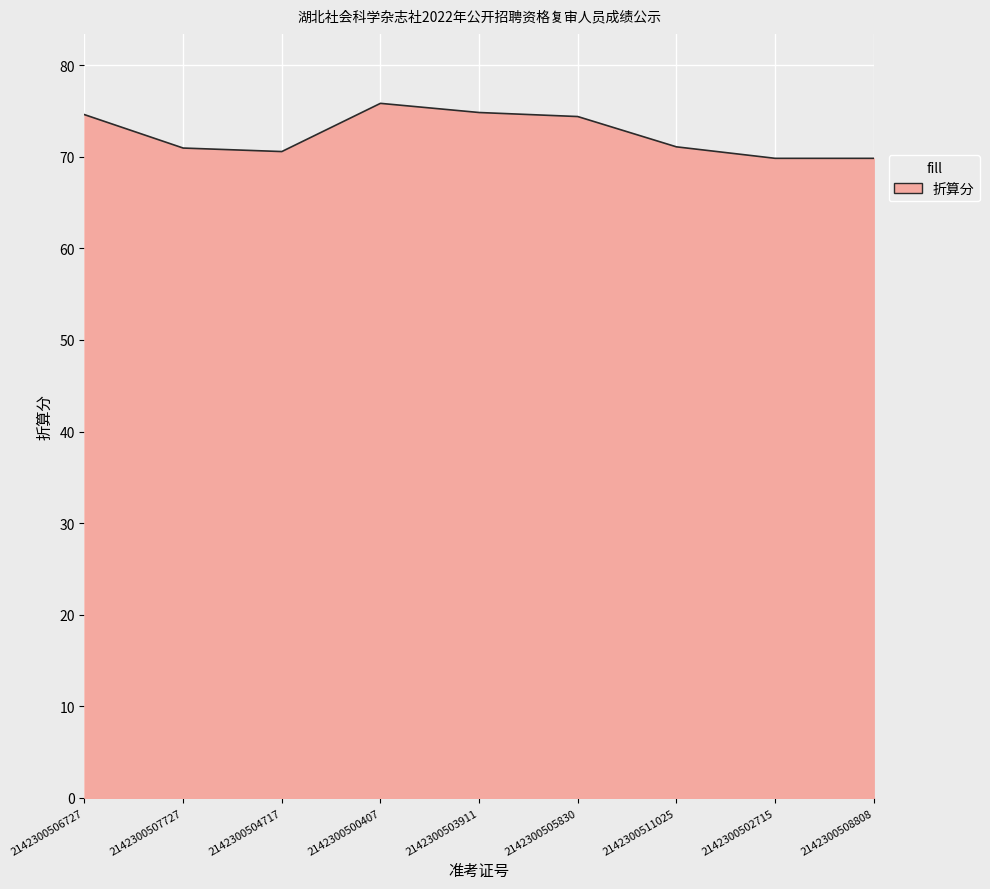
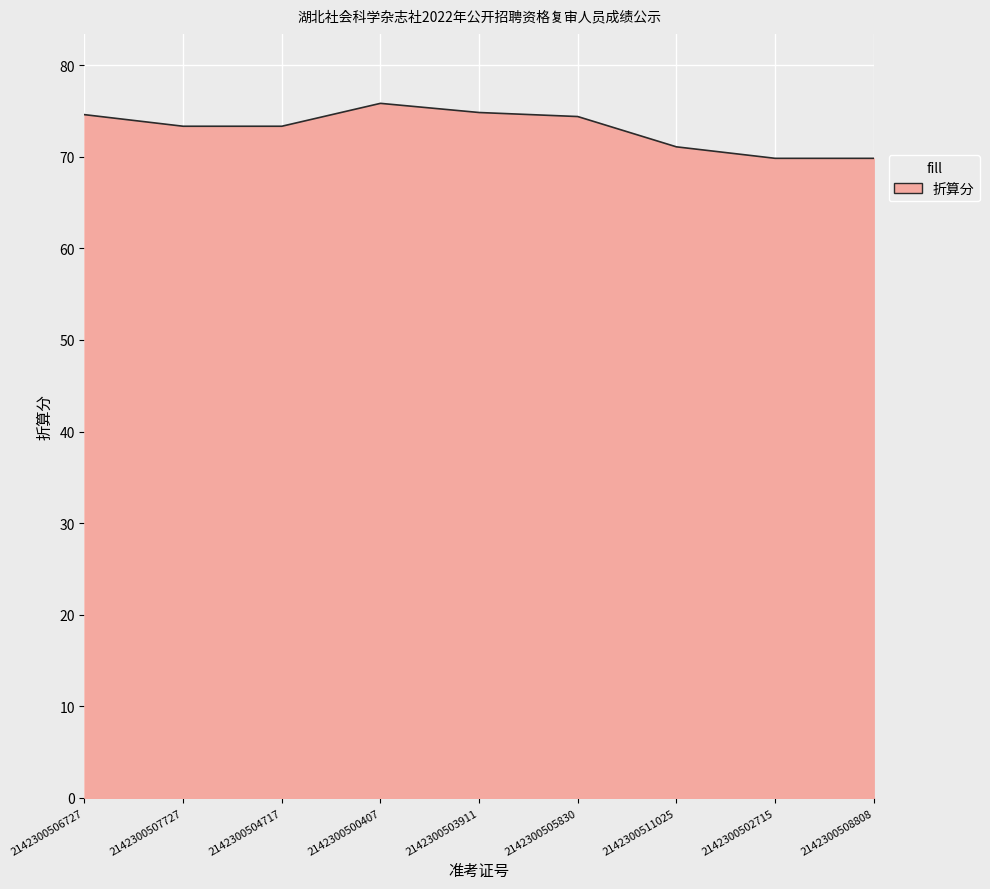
  {
    "2142300506727": 75,
-   "2142300507727": 71,
-   "2142300504717": 71,
+   "2142300507727": 73,
+   "2142300504717": 73,
    "2142300500407": 76,
    "2142300503911": 75,
    "2142300505830": 74,
    "2142300511025": 71,
    "2142300502715": 70,
    "2142300508808": 70
  }
